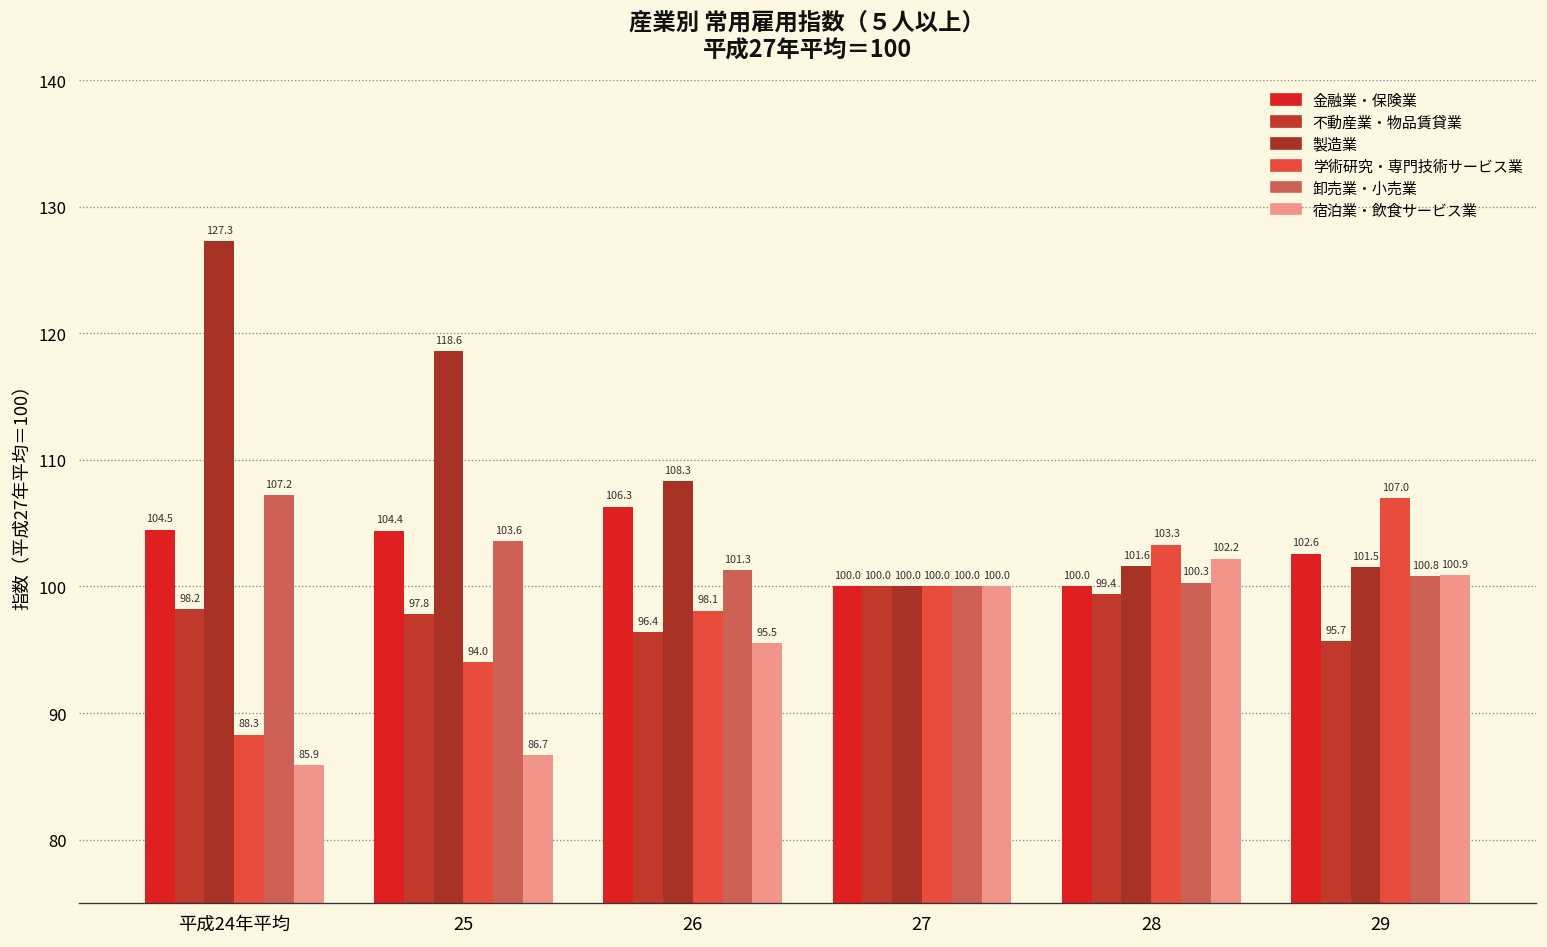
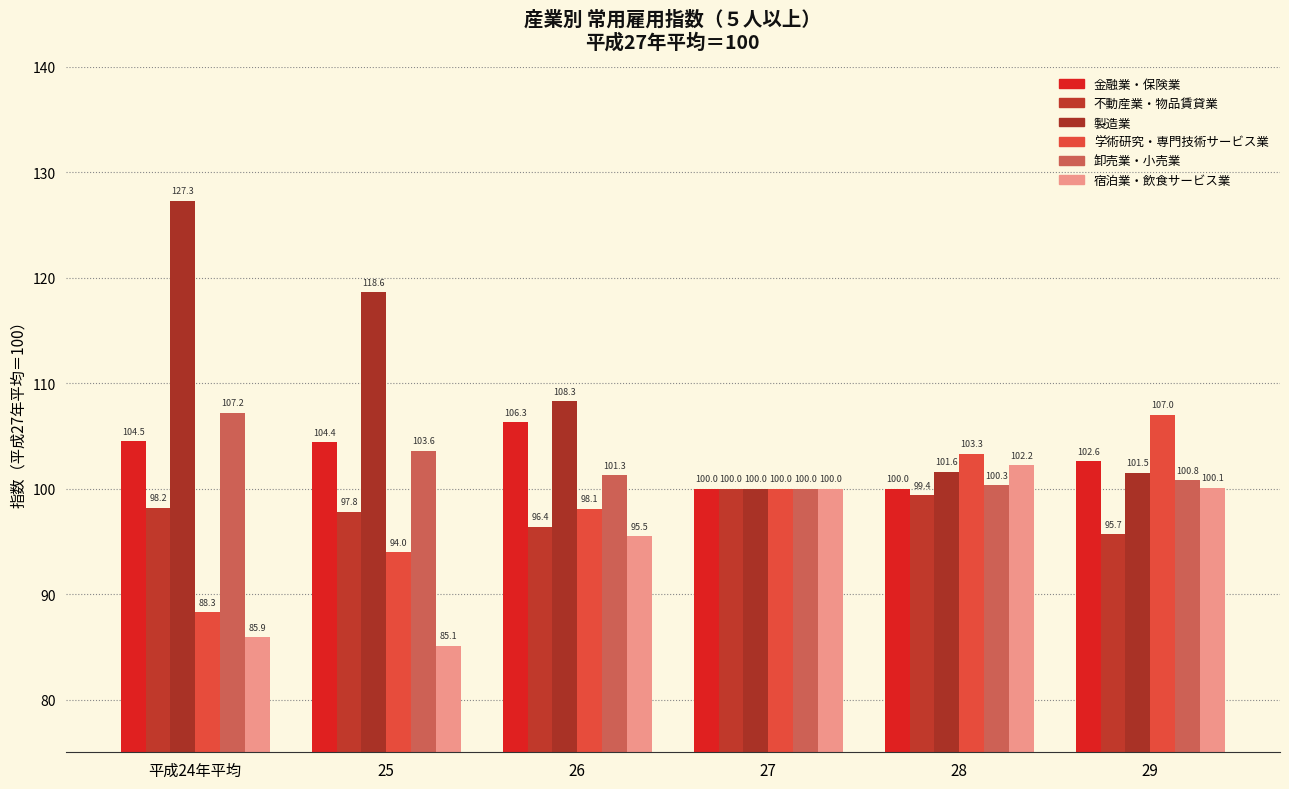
  {
    "宿泊業・飲食サービス業": {
      "平成24年平均": 85.9,
-     "25": 86.7,
+     "25": 85.1,
      "26": 95.5,
      "27": 100.0,
      "28": 102.2,
-     "29": 100.9
+     "29": 100.1
    }
  }
